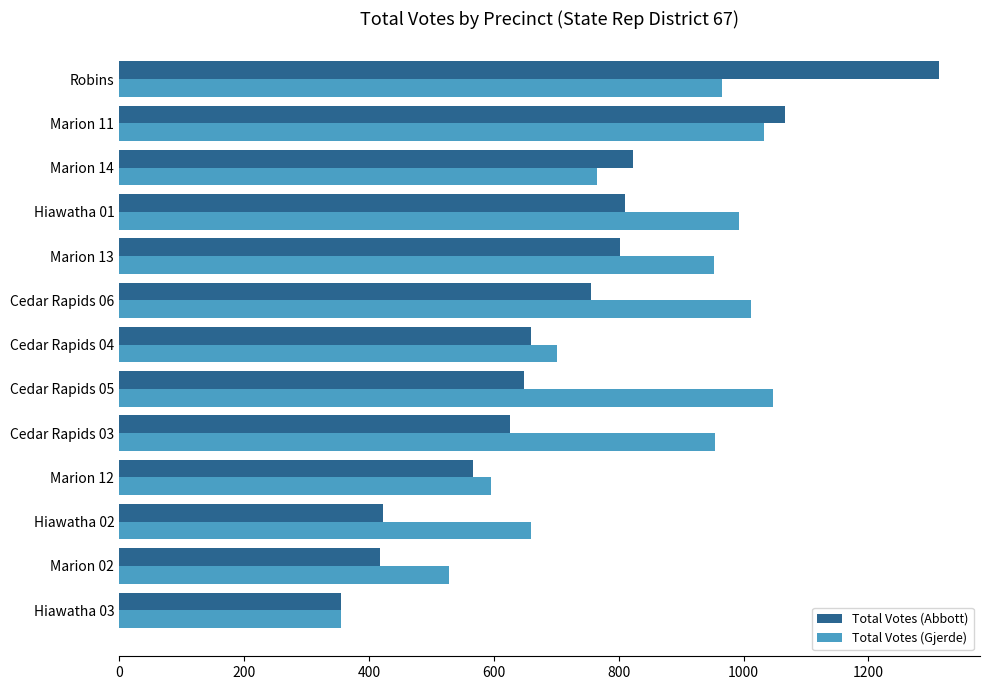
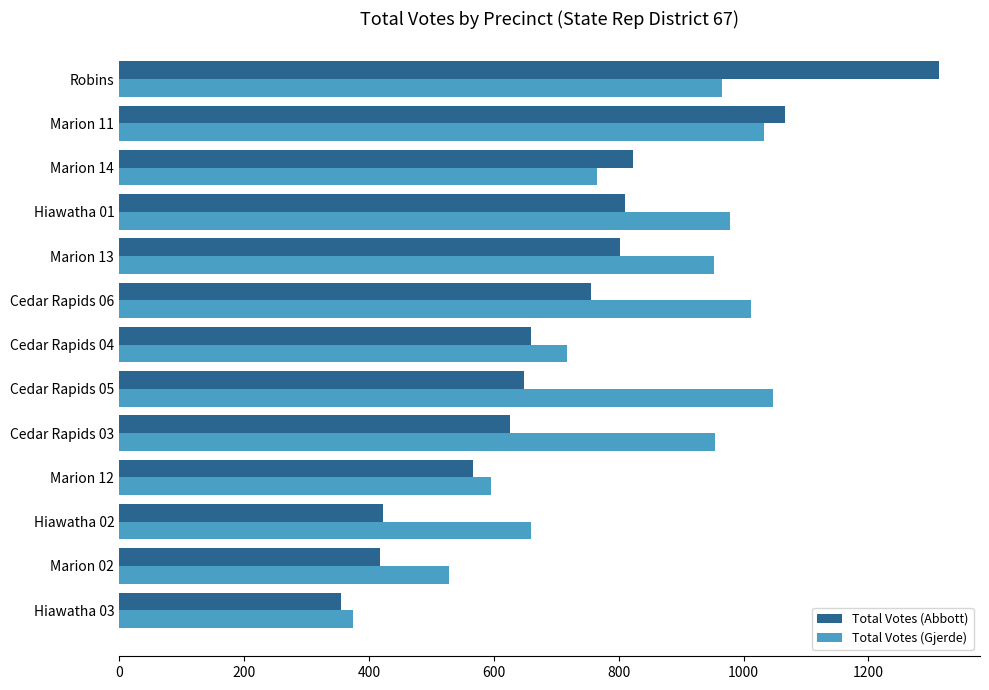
  {
    "Total Votes (Abbott)": {
      "Robins": 1310,
      "Marion 11": 1070,
      "Marion 14": 820,
      "Hiawatha 01": 810,
      "Marion 13": 800,
      "Cedar Rapids 06": 760,
      "Cedar Rapids 04": 660,
      "Cedar Rapids 05": 650,
      "Cedar Rapids 03": 630,
      "Marion 12": 570,
      "Hiawatha 02": 420,
      "Marion 02": 420,
      "Hiawatha 03": 360
    },
    "Total Votes (Gjerde)": {
      "Robins": 970,
      "Marion 11": 1030,
      "Marion 14": 770,
-     "Hiawatha 01": 990,
+     "Hiawatha 01": 980,
      "Marion 13": 950,
      "Cedar Rapids 06": 1010,
-     "Cedar Rapids 04": 700,
+     "Cedar Rapids 04": 720,
      "Cedar Rapids 05": 1050,
      "Cedar Rapids 03": 960,
      "Marion 12": 600,
      "Hiawatha 02": 660,
      "Marion 02": 530,
-     "Hiawatha 03": 360
+     "Hiawatha 03": 380
    }
  }
